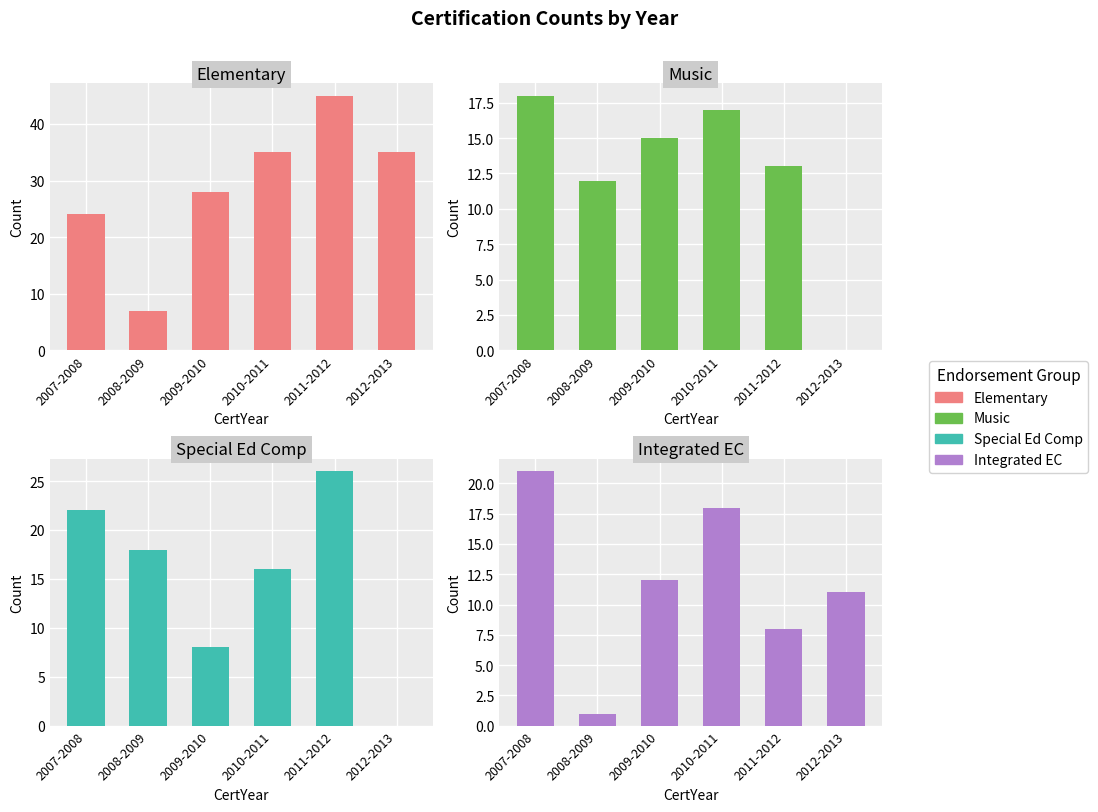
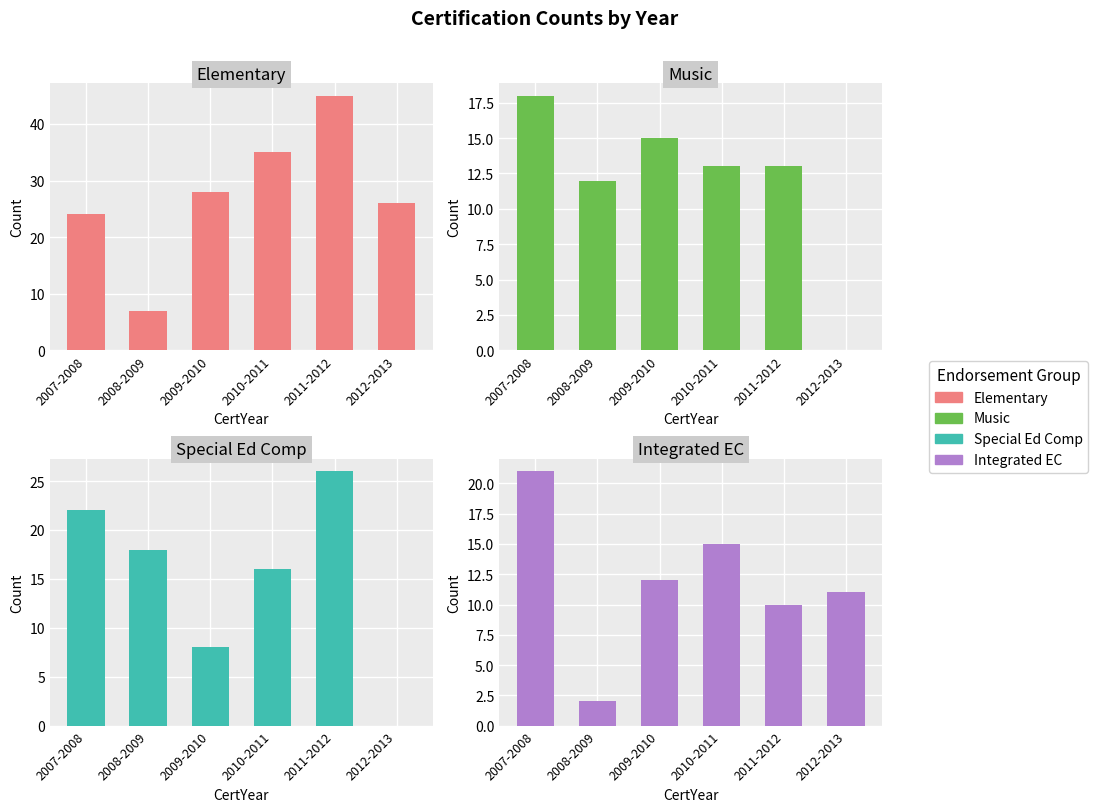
  {
    "Elementary": {
      "2007-2008": 24,
      "2008-2009": 7,
      "2009-2010": 28,
      "2010-2011": 35,
      "2011-2012": 45,
-     "2012-2013": 35
+     "2012-2013": 26
    },
    "Music": {
      "2007-2008": 18,
      "2008-2009": 12,
      "2009-2010": 15,
-     "2010-2011": 17,
+     "2010-2011": 13,
      "2011-2012": 13,
      "2012-2013": 0
    },
    "Special Ed Comp": {
      "2007-2008": 22,
      "2008-2009": 18,
      "2009-2010": 8,
      "2010-2011": 16,
      "2011-2012": 26,
      "2012-2013": 0
    },
    "Integrated EC": {
      "2007-2008": 21,
-     "2008-2009": 1,
+     "2008-2009": 2,
      "2009-2010": 12,
-     "2010-2011": 18,
-     "2011-2012": 8,
+     "2010-2011": 15,
+     "2011-2012": 10,
      "2012-2013": 11
    }
  }
